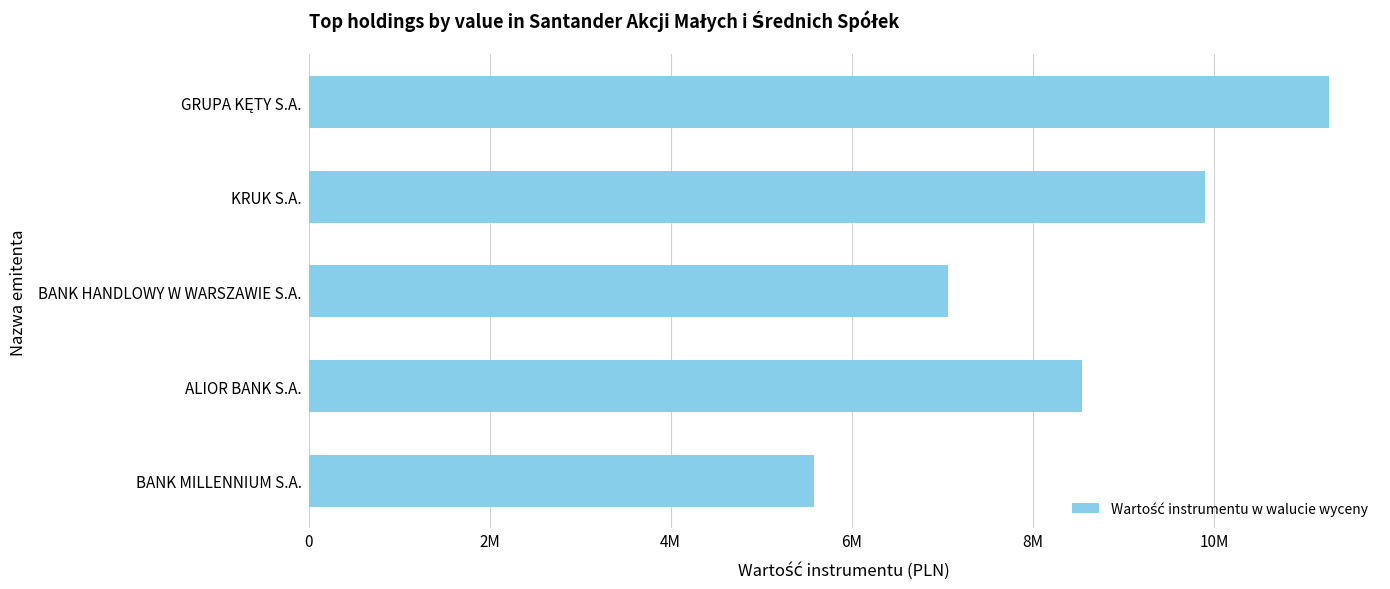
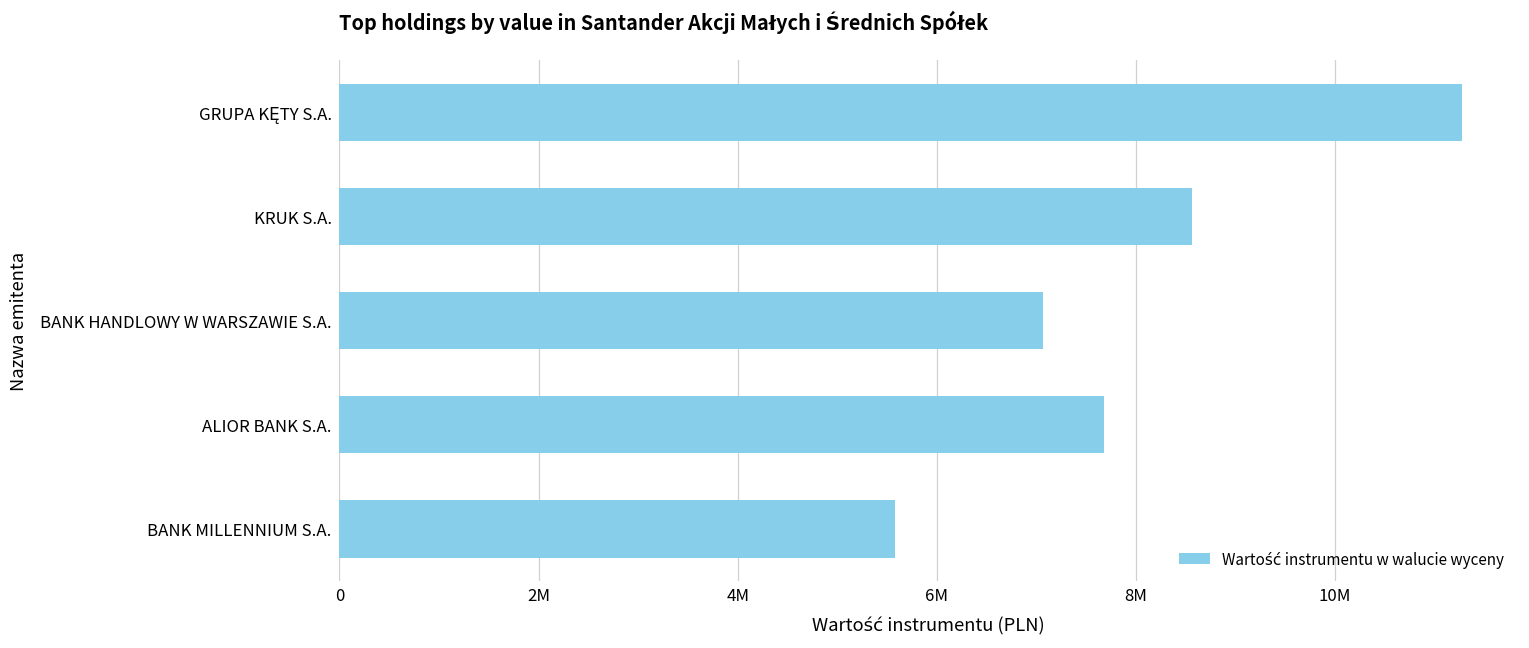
  {
    "GRUPA KĘTY S.A.": 11300000,
-   "KRUK S.A.": 9900000,
+   "KRUK S.A.": 8600000,
    "BANK HANDLOWY W WARSZAWIE S.A.": 7100000,
-   "ALIOR BANK S.A.": 8500000,
+   "ALIOR BANK S.A.": 7700000,
    "BANK MILLENNIUM S.A.": 5600000
  }
